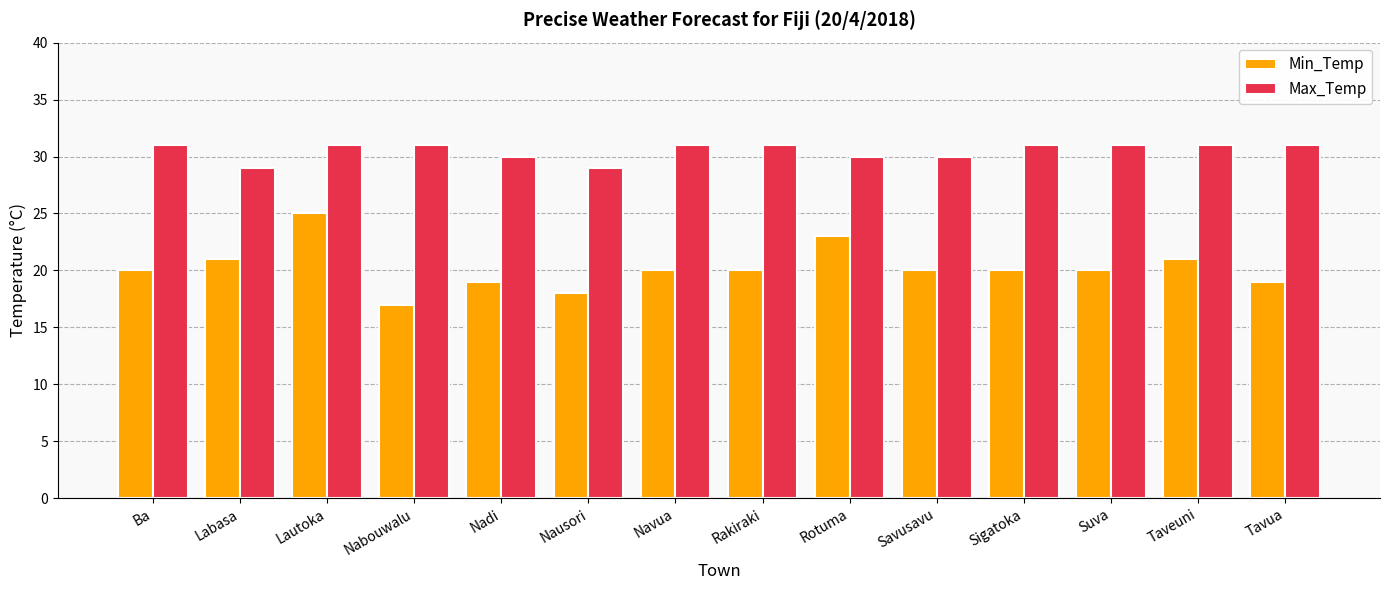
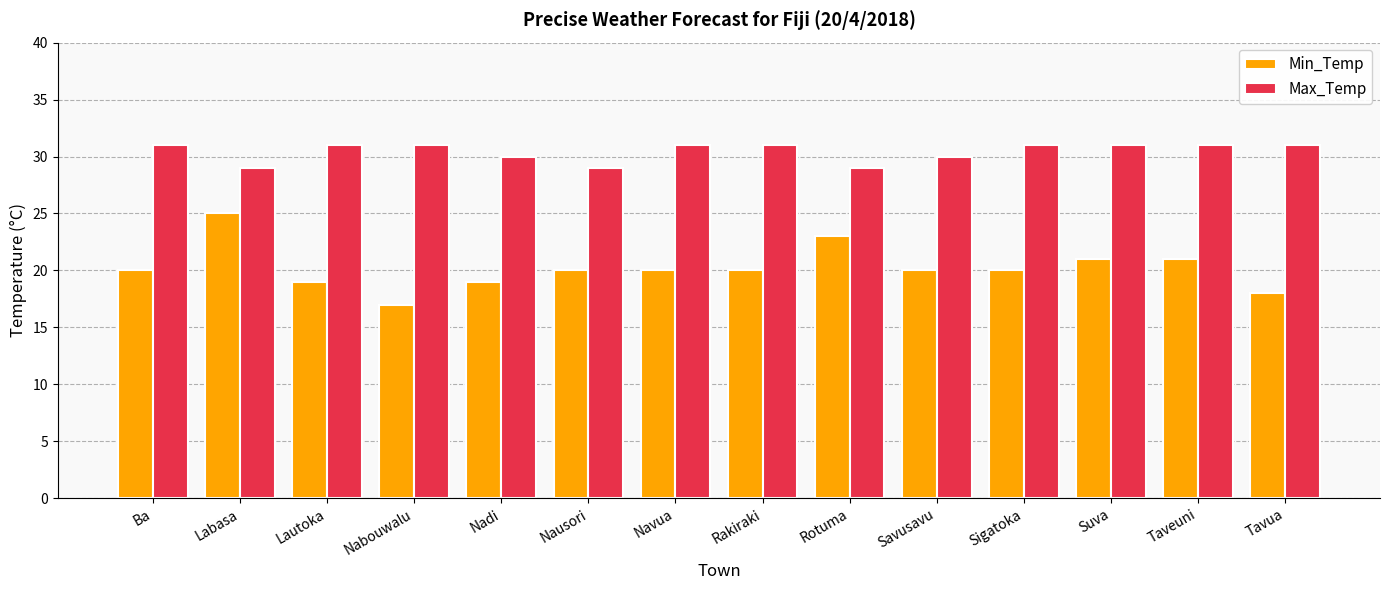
  {
    "Min_Temp": {
      "Ba": 20,
-     "Labasa": 21,
-     "Lautoka": 25,
+     "Labasa": 25,
+     "Lautoka": 19,
      "Nabouwalu": 17,
      "Nadi": 19,
-     "Nausori": 18,
+     "Nausori": 20,
      "Navua": 20,
      "Rakiraki": 20,
      "Rotuma": 23,
      "Savusavu": 20,
      "Sigatoka": 20,
-     "Suva": 20,
+     "Suva": 21,
      "Taveuni": 21,
-     "Tavua": 19
+     "Tavua": 18
    },
    "Max_Temp": {
      "Ba": 31,
      "Labasa": 29,
      "Lautoka": 31,
      "Nabouwalu": 31,
      "Nadi": 30,
      "Nausori": 29,
      "Navua": 31,
      "Rakiraki": 31,
-     "Rotuma": 30,
+     "Rotuma": 29,
      "Savusavu": 30,
      "Sigatoka": 31,
      "Suva": 31,
      "Taveuni": 31,
      "Tavua": 31
    }
  }
